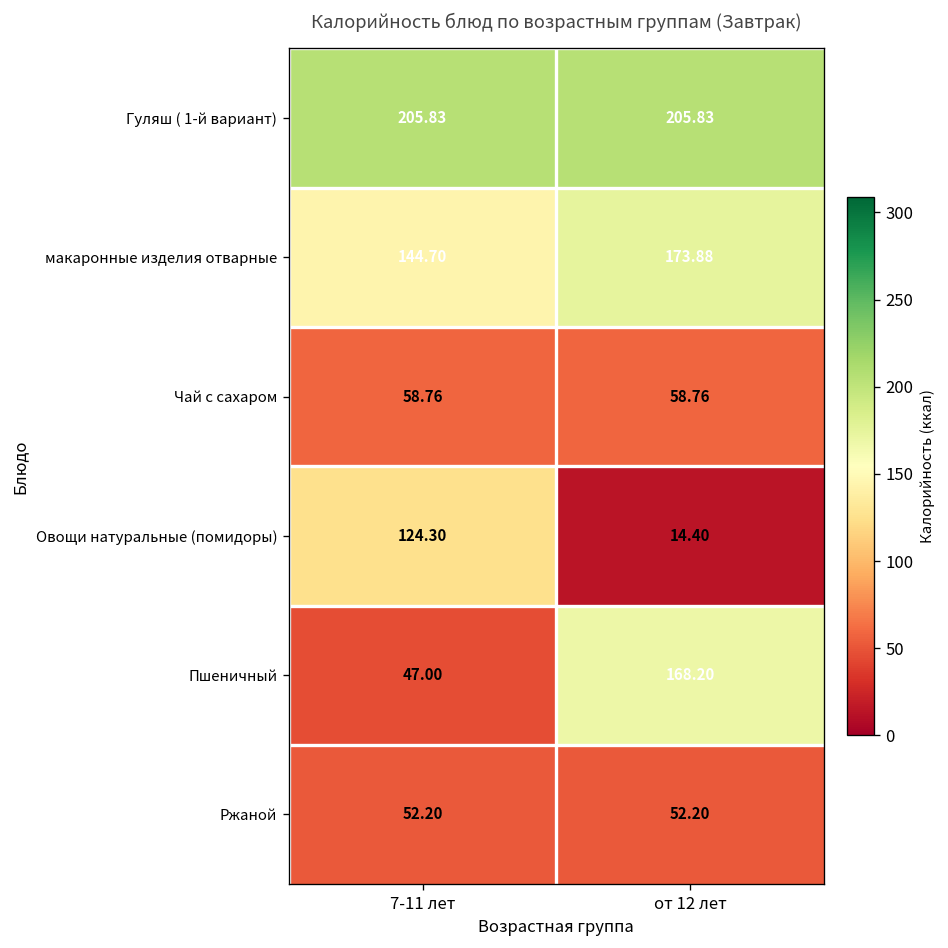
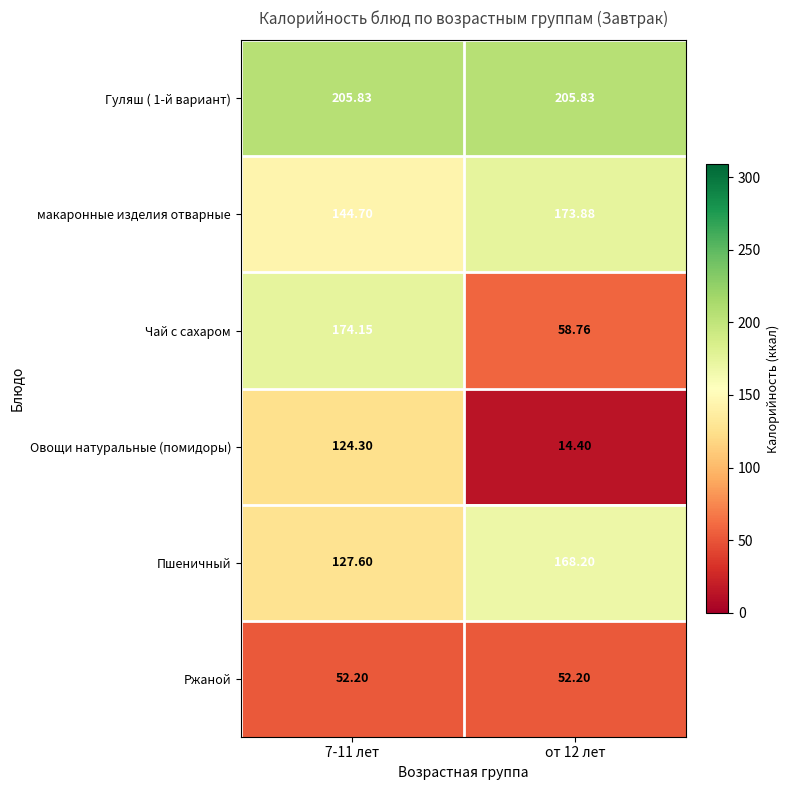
  {
    "Гуляш ( 1-й вариант)": {
      "7-11 лет": 205.83,
      "от 12 лет": 205.83
    },
    "макаронные изделия отварные": {
      "7-11 лет": 144.70,
      "от 12 лет": 173.88
    },
    "Чай с сахаром": {
-     "7-11 лет": 58.76,
+     "7-11 лет": 174.15,
      "от 12 лет": 58.76
    },
    "Овощи натуральные (помидоры)": {
      "7-11 лет": 124.30,
      "от 12 лет": 14.40
    },
    "Пшеничный": {
-     "7-11 лет": 47.00,
+     "7-11 лет": 127.60,
      "от 12 лет": 168.20
    },
    "Ржаной": {
      "7-11 лет": 52.20,
      "от 12 лет": 52.20
    }
  }
